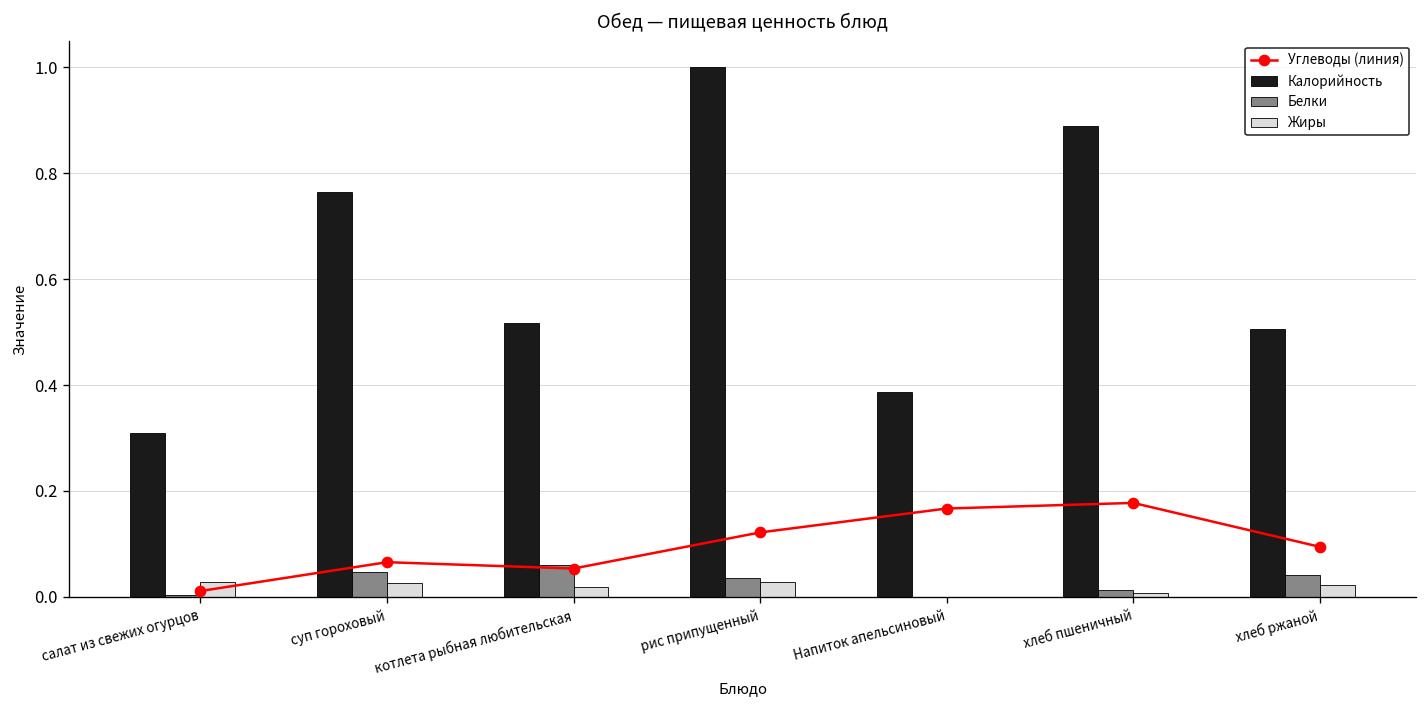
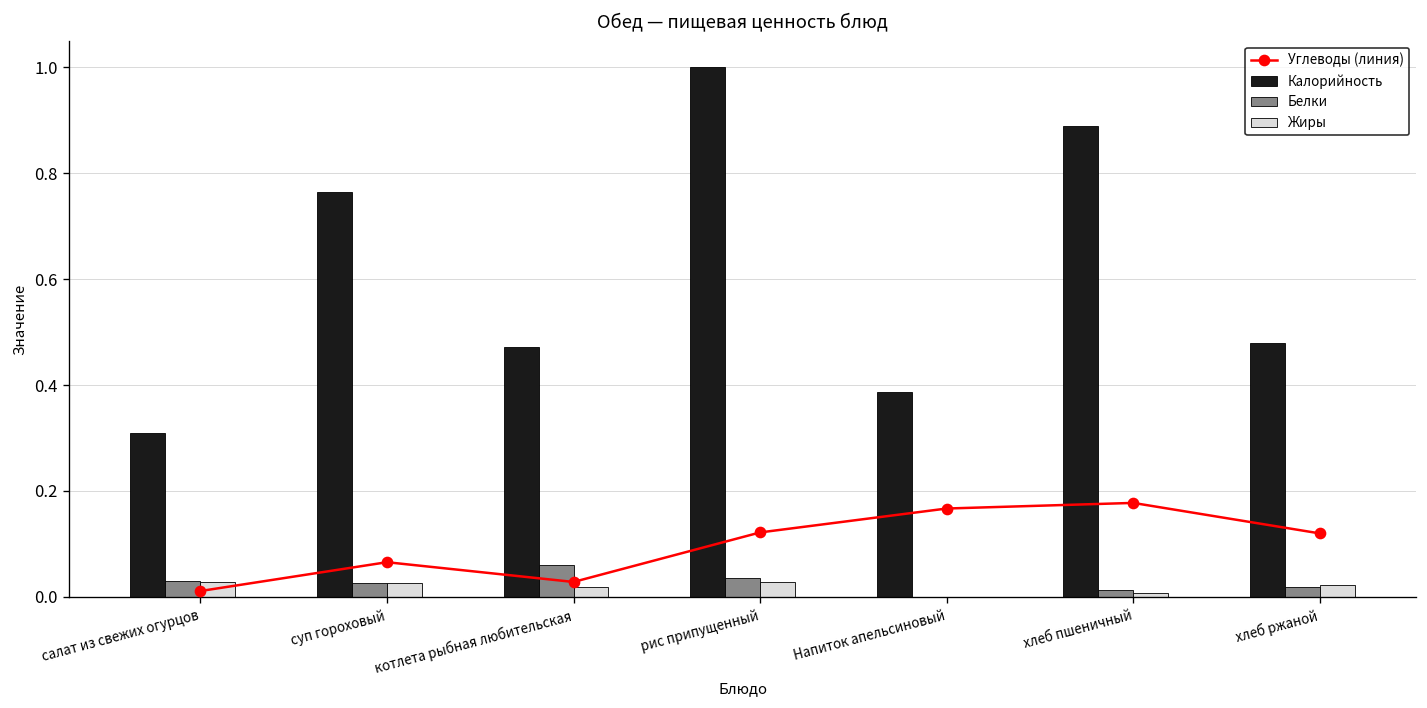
  {
    "Калорийность": {
      "салат из свежих огурцов": 0.31,
      "суп гороховый": 0.76,
-     "котлета рыбная любительская": 0.52,
+     "котлета рыбная любительская": 0.47,
      "рис припущенный": 1.00,
      "Напиток апельсиновый": 0.39,
      "хлеб пшеничный": 0.89,
-     "хлеб ржаной": 0.51
+     "хлеб ржаной": 0.48
    },
    "Углеводы (линия)": {
      "салат из свежих огурцов": 0.01,
      "суп гороховый": 0.07,
-     "котлета рыбная любительская": 0.05,
+     "котлета рыбная любительская": 0.03,
      "рис припущенный": 0.12,
      "Напиток апельсиновый": 0.17,
      "хлеб пшеничный": 0.18,
-     "хлеб ржаной": 0.09
+     "хлеб ржаной": 0.12
    },
    "Белки": {
-     "салат из свежих огурцов": 0.00,
-     "суп гороховый": 0.05,
+     "салат из свежих огурцов": 0.03,
+     "суп гороховый": 0.03,
      "котлета рыбная любительская": 0.06,
      "рис припущенный": 0.04,
      "хлеб пшеничный": 0.01,
-     "хлеб ржаной": 0.04
+     "хлеб ржаной": 0.02
    },
    "Жиры": {
      "салат из свежих огурцов": 0.03,
      "суп гороховый": 0.03,
      "котлета рыбная любительская": 0.02,
      "рис припущенный": 0.03,
      "хлеб пшеничный": 0.01,
      "хлеб ржаной": 0.02
    }
  }
